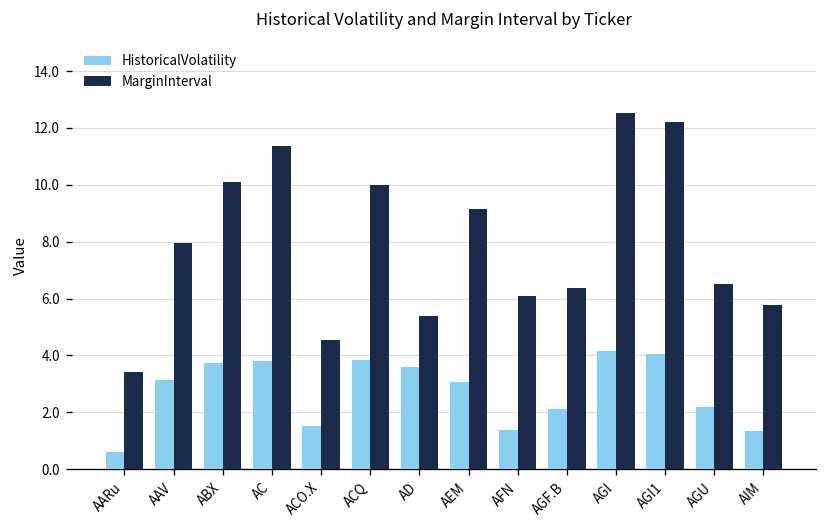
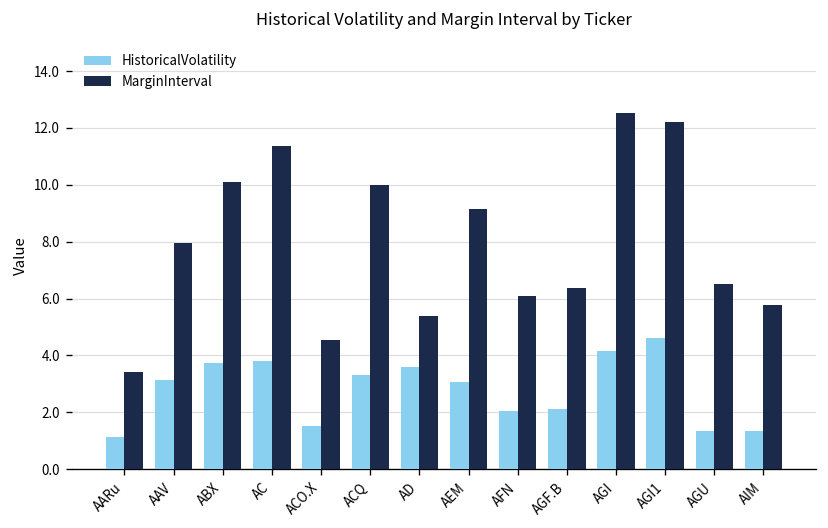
  {
    "HistoricalVolatility": {
-     "AARu": 0.6,
+     "AARu": 1.1,
      "AAV": 3.1,
      "ABX": 3.7,
      "AC": 3.8,
      "ACO.X": 1.5,
-     "ACQ": 3.8,
+     "ACQ": 3.3,
      "AD": 3.6,
      "AEM": 3.1,
-     "AFN": 1.4,
+     "AFN": 2.0,
      "AGF.B": 2.1,
      "AGI": 4.2,
-     "AGI1": 4.1,
-     "AGU": 2.2,
+     "AGI1": 4.6,
+     "AGU": 1.3,
      "AIM": 1.3
    },
    "MarginInterval": {
      "AARu": 3.4,
      "AAV": 8.0,
      "ABX": 10.1,
      "AC": 11.4,
      "ACO.X": 4.6,
      "ACQ": 10.0,
      "AD": 5.4,
      "AEM": 9.2,
      "AFN": 6.1,
      "AGF.B": 6.4,
      "AGI": 12.5,
      "AGI1": 12.2,
      "AGU": 6.5,
      "AIM": 5.8
    }
  }
